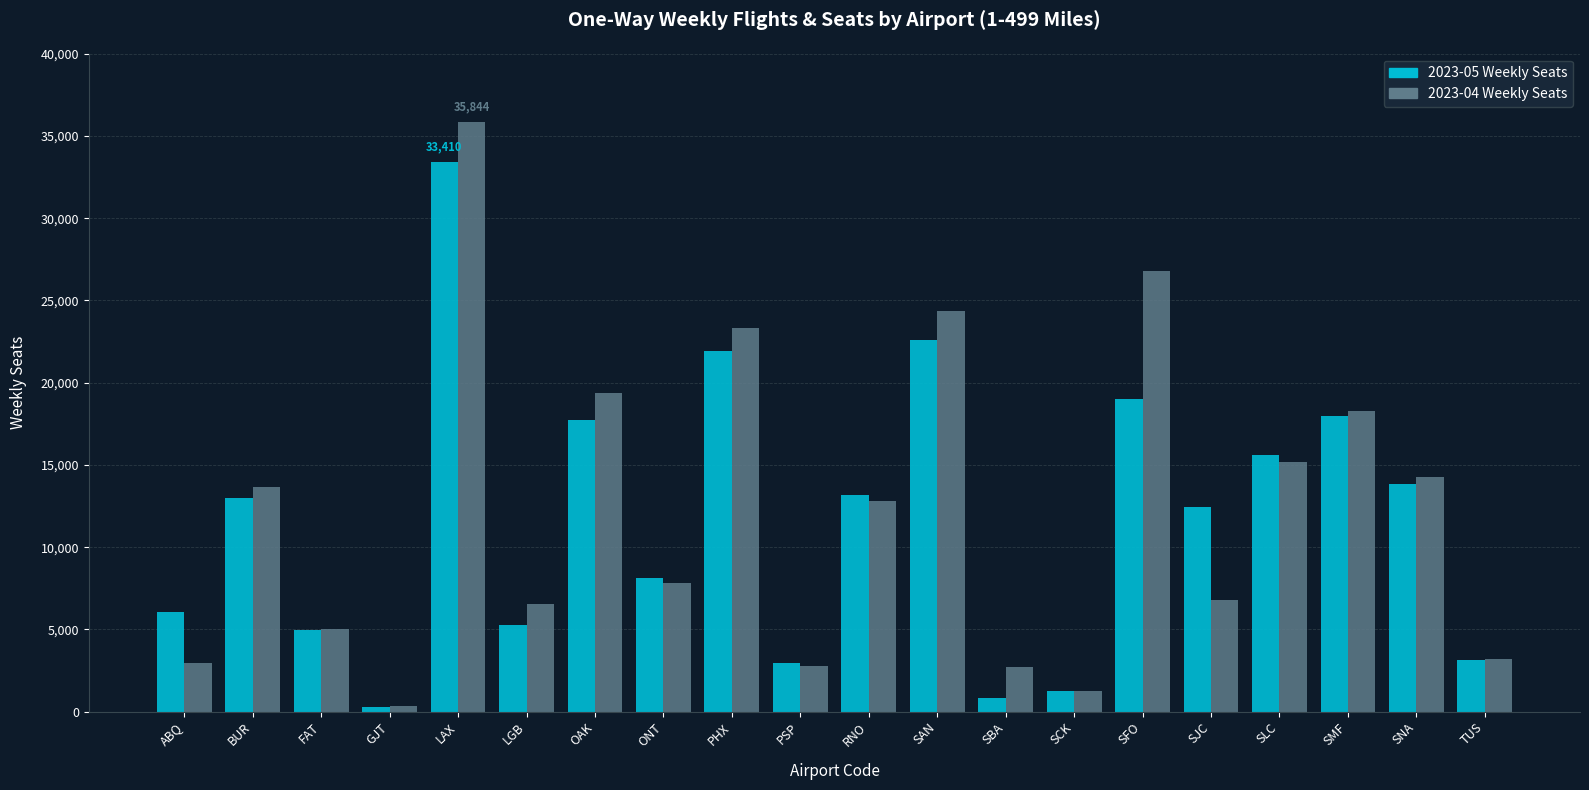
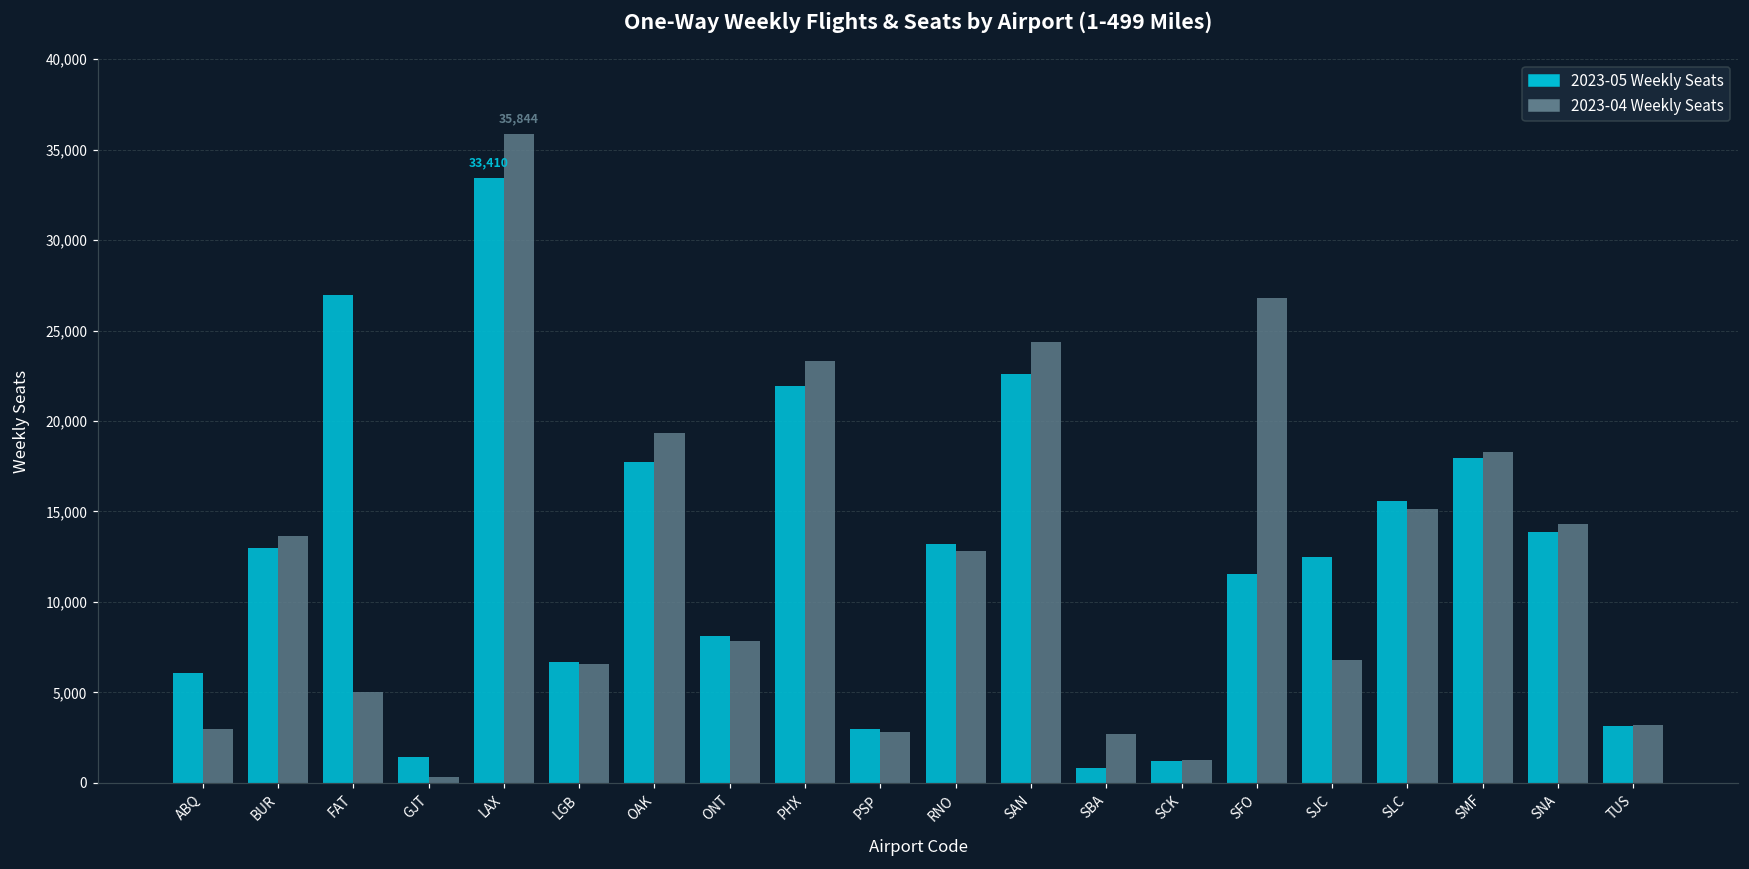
  {
    "2023-05 Weekly Seats": {
      "ABQ": "6,100",
      "BUR": "13,000",
-     "FAT": "5,000",
-     "GJT": "300",
-     "LGB": "5,300",
+     "FAT": "27,000",
+     "GJT": "1,400",
+     "LGB": "6,700",
      "OAK": "17,700",
      "ONT": "8,100",
      "PHX": "21,900",
      "PSP": "3,000",
      "RNO": "13,200",
      "SAN": "22,600",
      "SBA": "800",
      "SCK": "1,200",
-     "SFO": "19,000",
+     "SFO": "11,500",
      "SJC": "12,500",
      "SLC": "15,600",
      "SMF": "18,000",
      "SNA": "13,900",
      "TUS": "3,200"
    },
    "2023-04 Weekly Seats": {
      "LAX": "35,844"
    }
  }
